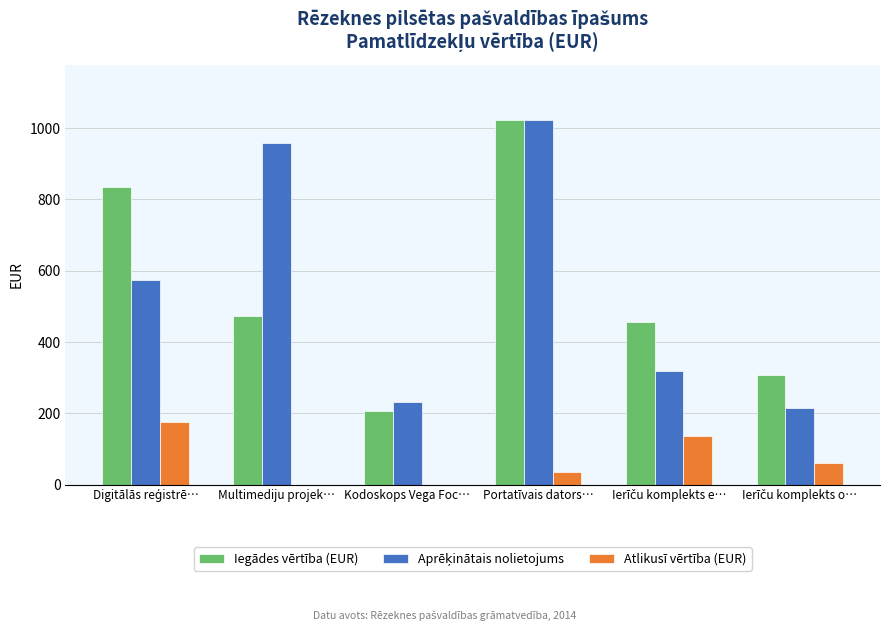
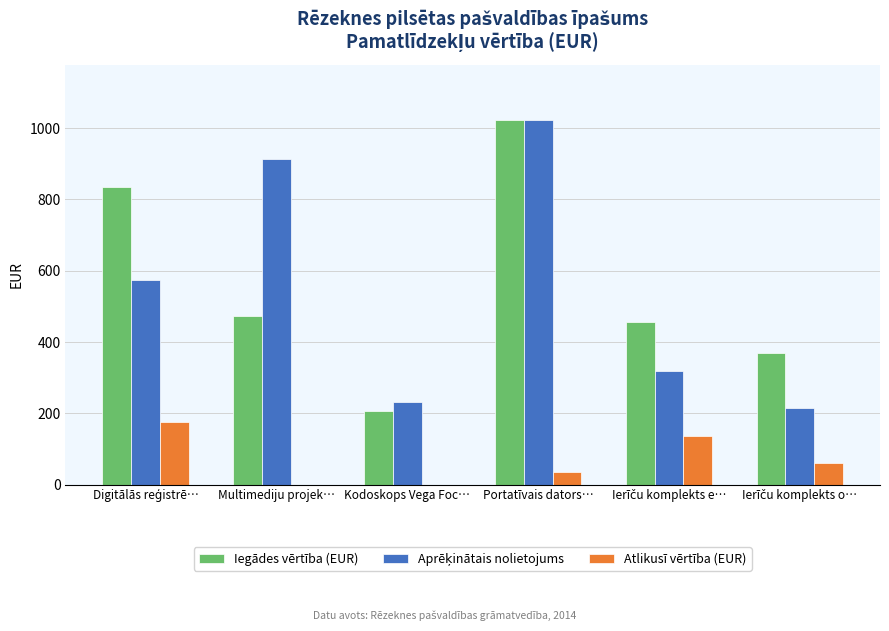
  {
    "Iegādes vērtība (EUR)": {
      "Digitālās reģistrē…": 840,
      "Multimediju projek…": 470,
      "Kodoskops Vega Foc…": 210,
      "Portatīvais dators…": 1020,
      "Ierīču komplekts e…": 460,
-     "Ierīču komplekts o…": 310
+     "Ierīču komplekts o…": 370
    },
    "Aprēķinātais nolietojums": {
      "Digitālās reģistrē…": 570,
-     "Multimediju projek…": 960,
+     "Multimediju projek…": 910,
      "Kodoskops Vega Foc…": 230,
      "Portatīvais dators…": 1020,
      "Ierīču komplekts e…": 320,
      "Ierīču komplekts o…": 220
    },
    "Atlikusī vērtība (EUR)": {
      "Digitālās reģistrē…": 180,
      "Multimediju projek…": 0,
      "Kodoskops Vega Foc…": 0,
      "Portatīvais dators…": 30,
      "Ierīču komplekts e…": 140,
      "Ierīču komplekts o…": 60
    }
  }
